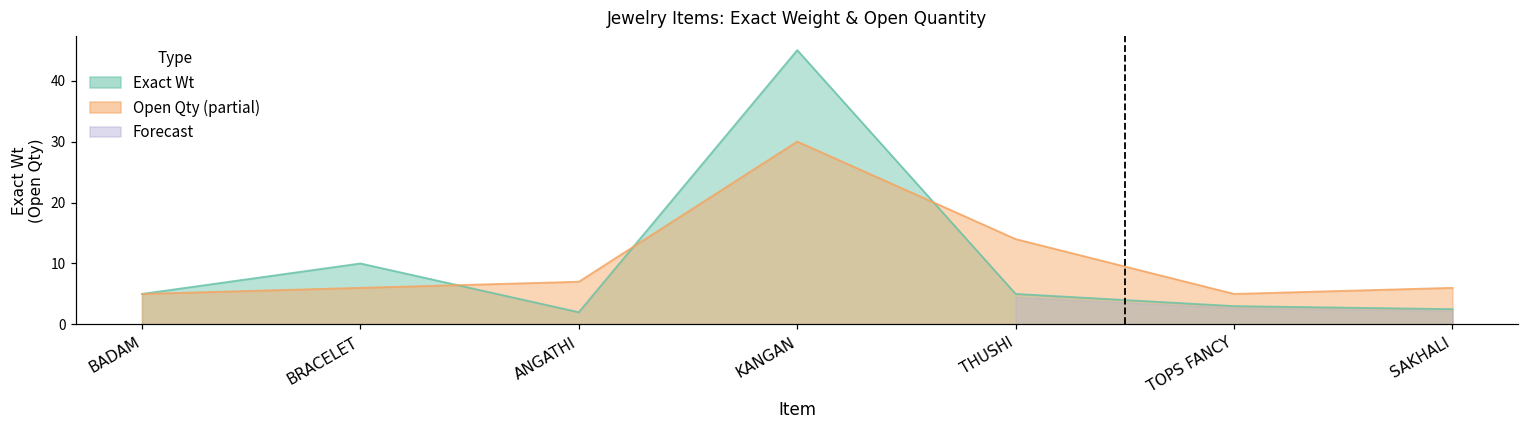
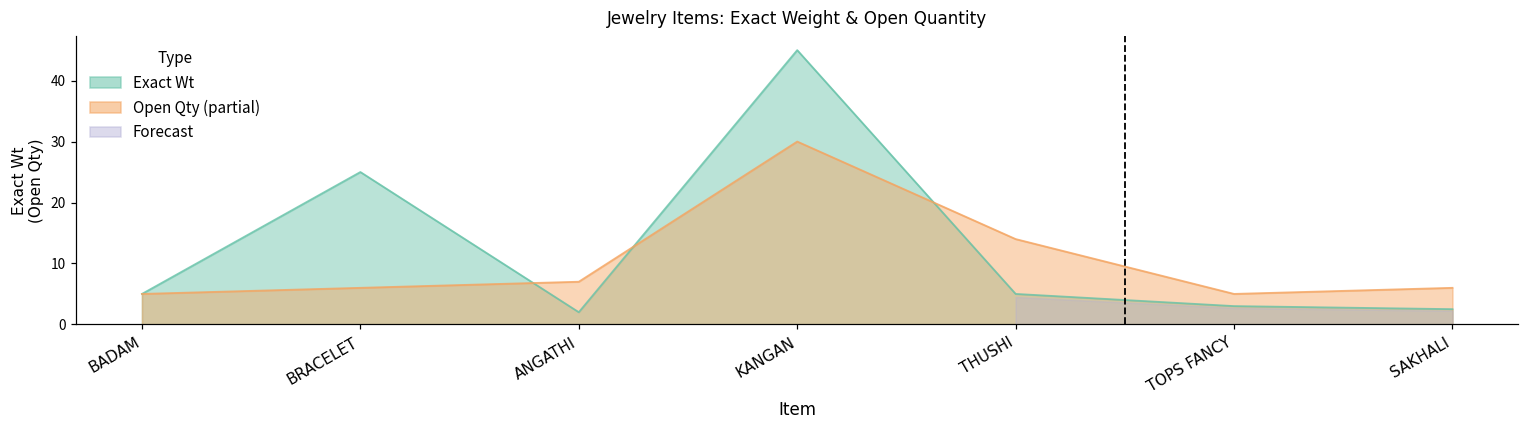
  {
    "Exact Wt": {
-     "BRACELET": 10,
+     "BRACELET": 25,
      "ANGATHI": 2,
      "KANGAN": 45,
      "THUSHI": 5
    },
    "Forecast": {
      "THUSHI": 5
    }
  }
